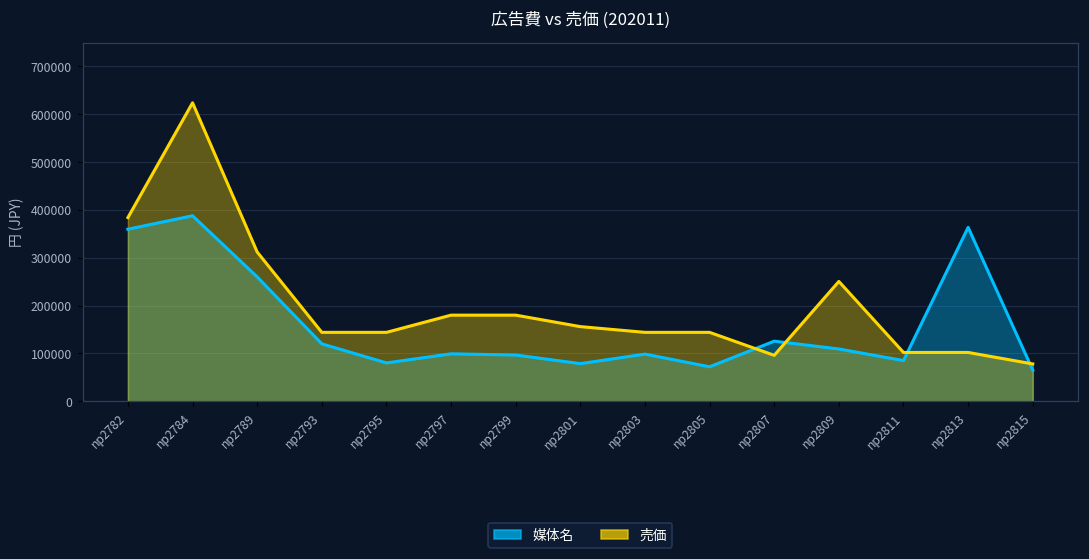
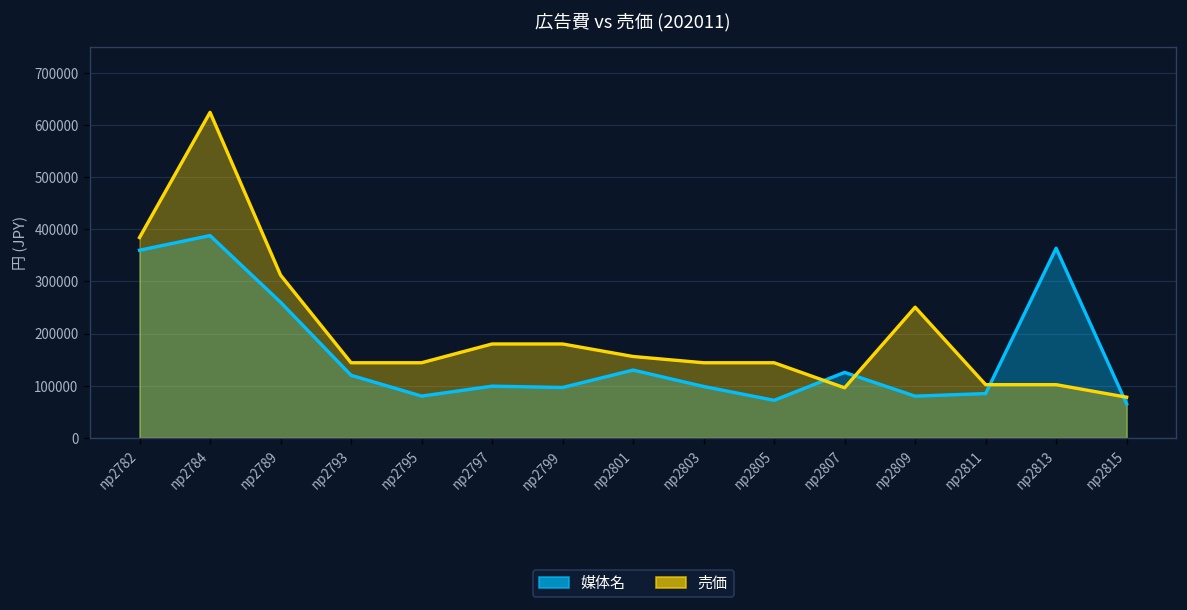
  {
    "媒体名": {
      "np2782": 360000,
      "np2784": 390000,
      "np2789": 260000,
      "np2793": 120000,
      "np2795": 80000,
      "np2797": 100000,
      "np2799": 100000,
-     "np2801": 80000,
+     "np2801": 130000,
      "np2803": 100000,
      "np2805": 70000,
      "np2807": 130000,
-     "np2809": 110000,
+     "np2809": 80000,
      "np2811": 90000,
      "np2813": 360000,
      "np2815": 70000
    },
    "売価": {
      "np2782": 380000,
      "np2784": 620000,
      "np2789": 310000,
      "np2793": 140000,
      "np2795": 140000,
      "np2797": 180000,
      "np2799": 180000,
      "np2801": 160000,
      "np2803": 140000,
      "np2805": 140000,
      "np2807": 100000,
      "np2809": 250000,
      "np2811": 100000,
      "np2813": 100000,
      "np2815": 80000
    }
  }
